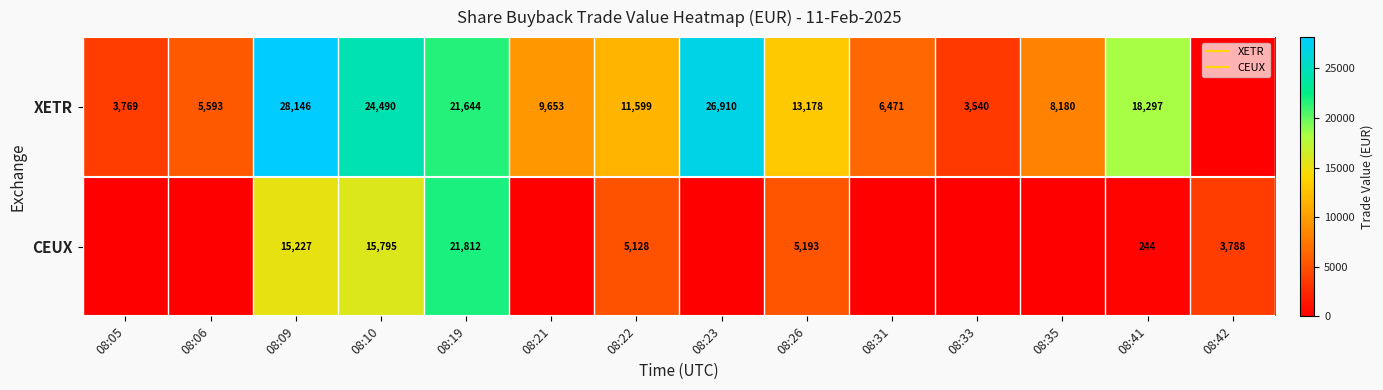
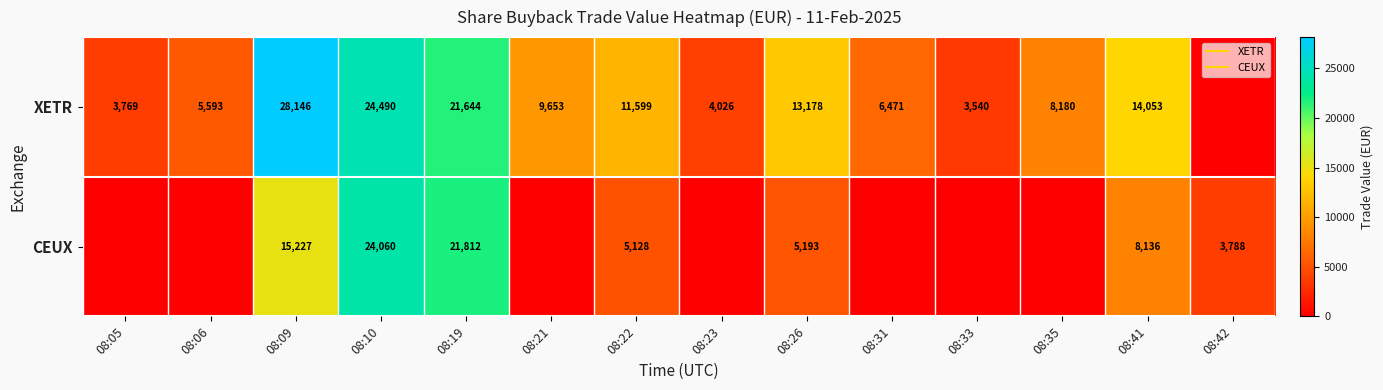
  {
    "XETR": {
      "08:05": "3,769",
      "08:06": "5,593",
      "08:09": "28,146",
      "08:10": "24,490",
      "08:19": "21,644",
      "08:21": "9,653",
      "08:22": "11,599",
-     "08:23": "26,910",
+     "08:23": "4,026",
      "08:26": "13,178",
      "08:31": "6,471",
      "08:33": "3,540",
      "08:35": "8,180",
-     "08:41": "18,297"
+     "08:41": "14,053"
    },
    "CEUX": {
      "08:09": "15,227",
-     "08:10": "15,795",
+     "08:10": "24,060",
      "08:19": "21,812",
      "08:22": "5,128",
      "08:26": "5,193",
-     "08:41": "244",
+     "08:41": "8,136",
      "08:42": "3,788"
    }
  }
